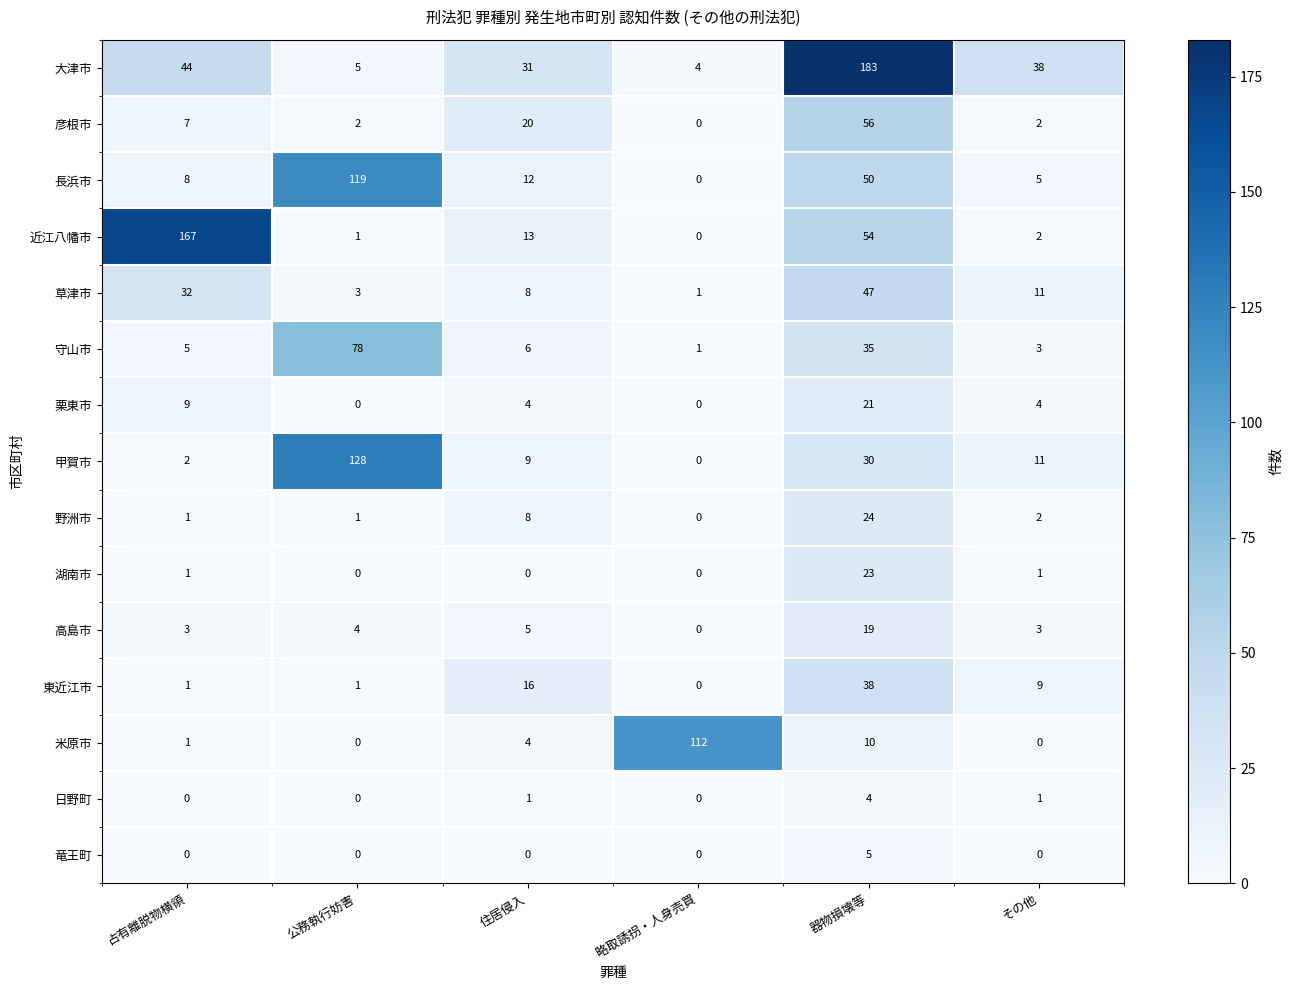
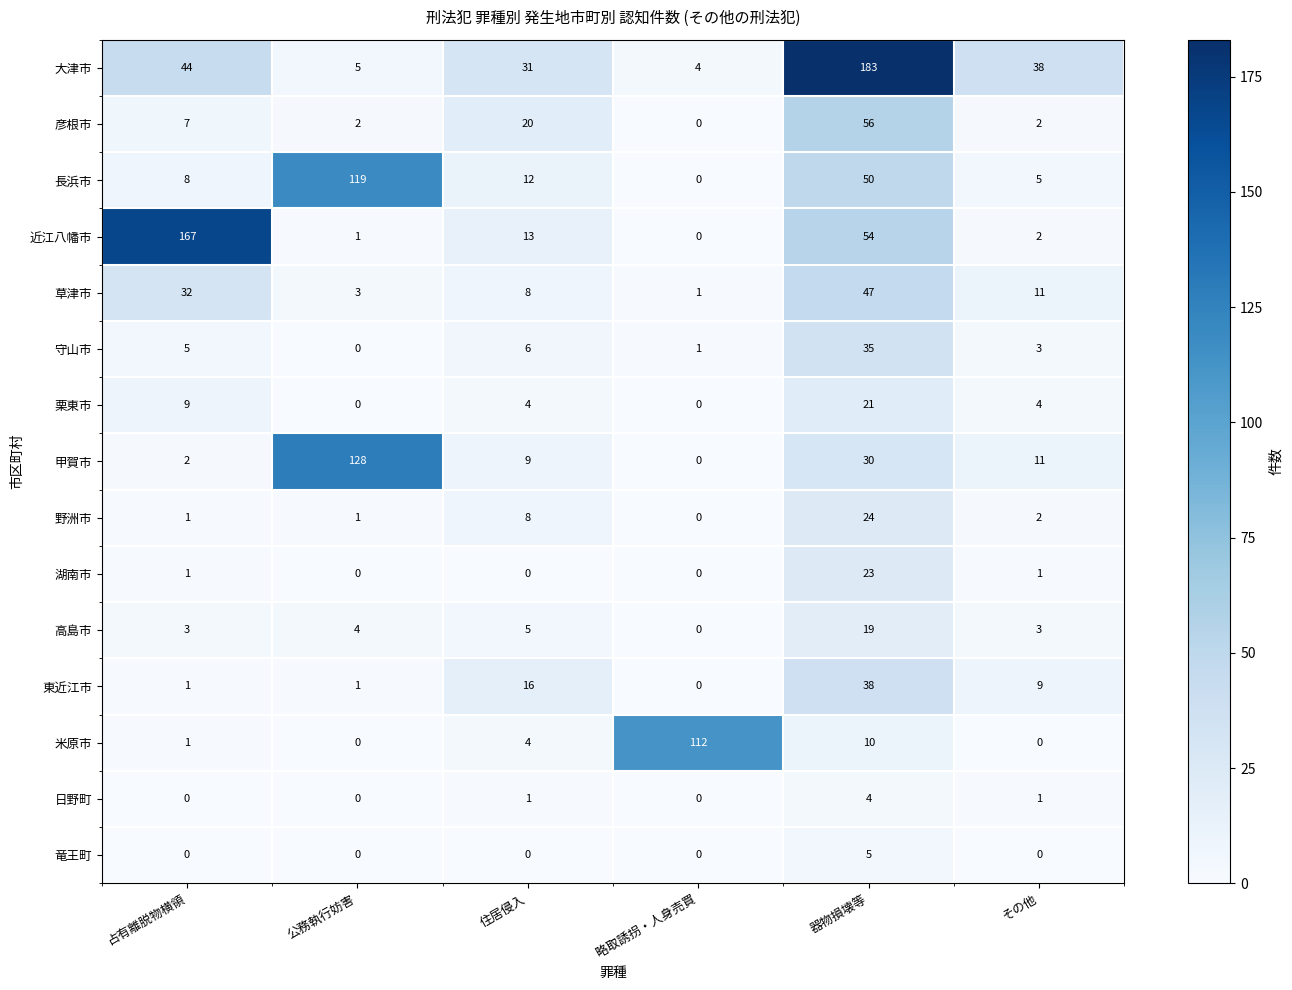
  {
    "大津市": {
      "占有離脱物横領": 44,
      "公務執行妨害": 5,
      "住居侵入": 31,
      "略取誘拐・人身売買": 4,
      "器物損壊等": 183,
      "その他": 38
    },
    "彦根市": {
      "占有離脱物横領": 7,
      "公務執行妨害": 2,
      "住居侵入": 20,
      "略取誘拐・人身売買": 0,
      "器物損壊等": 56,
      "その他": 2
    },
    "長浜市": {
      "占有離脱物横領": 8,
      "公務執行妨害": 119,
      "住居侵入": 12,
      "略取誘拐・人身売買": 0,
      "器物損壊等": 50,
      "その他": 5
    },
    "近江八幡市": {
      "占有離脱物横領": 167,
      "公務執行妨害": 1,
      "住居侵入": 13,
      "略取誘拐・人身売買": 0,
      "器物損壊等": 54,
      "その他": 2
    },
    "草津市": {
      "占有離脱物横領": 32,
      "公務執行妨害": 3,
      "住居侵入": 8,
      "略取誘拐・人身売買": 1,
      "器物損壊等": 47,
      "その他": 11
    },
    "守山市": {
      "占有離脱物横領": 5,
-     "公務執行妨害": 78,
+     "公務執行妨害": 0,
      "住居侵入": 6,
      "略取誘拐・人身売買": 1,
      "器物損壊等": 35,
      "その他": 3
    },
    "栗東市": {
      "占有離脱物横領": 9,
      "公務執行妨害": 0,
      "住居侵入": 4,
      "略取誘拐・人身売買": 0,
      "器物損壊等": 21,
      "その他": 4
    },
    "甲賀市": {
      "占有離脱物横領": 2,
      "公務執行妨害": 128,
      "住居侵入": 9,
      "略取誘拐・人身売買": 0,
      "器物損壊等": 30,
      "その他": 11
    },
    "野洲市": {
      "占有離脱物横領": 1,
      "公務執行妨害": 1,
      "住居侵入": 8,
      "略取誘拐・人身売買": 0,
      "器物損壊等": 24,
      "その他": 2
    },
    "湖南市": {
      "占有離脱物横領": 1,
      "公務執行妨害": 0,
      "住居侵入": 0,
      "略取誘拐・人身売買": 0,
      "器物損壊等": 23,
      "その他": 1
    },
    "高島市": {
      "占有離脱物横領": 3,
      "公務執行妨害": 4,
      "住居侵入": 5,
      "略取誘拐・人身売買": 0,
      "器物損壊等": 19,
      "その他": 3
    },
    "東近江市": {
      "占有離脱物横領": 1,
      "公務執行妨害": 1,
      "住居侵入": 16,
      "略取誘拐・人身売買": 0,
      "器物損壊等": 38,
      "その他": 9
    },
    "米原市": {
      "占有離脱物横領": 1,
      "公務執行妨害": 0,
      "住居侵入": 4,
      "略取誘拐・人身売買": 112,
      "器物損壊等": 10,
      "その他": 0
    },
    "日野町": {
      "占有離脱物横領": 0,
      "公務執行妨害": 0,
      "住居侵入": 1,
      "略取誘拐・人身売買": 0,
      "器物損壊等": 4,
      "その他": 1
    },
    "竜王町": {
      "占有離脱物横領": 0,
      "公務執行妨害": 0,
      "住居侵入": 0,
      "略取誘拐・人身売買": 0,
      "器物損壊等": 5,
      "その他": 0
    }
  }
